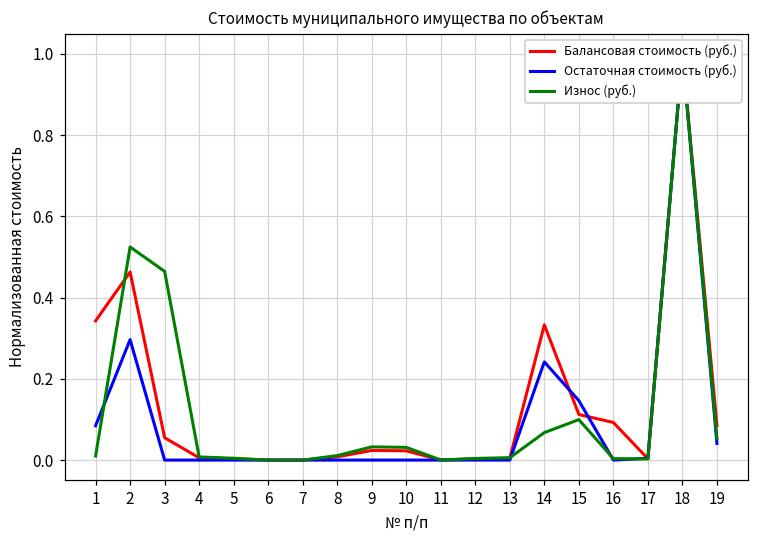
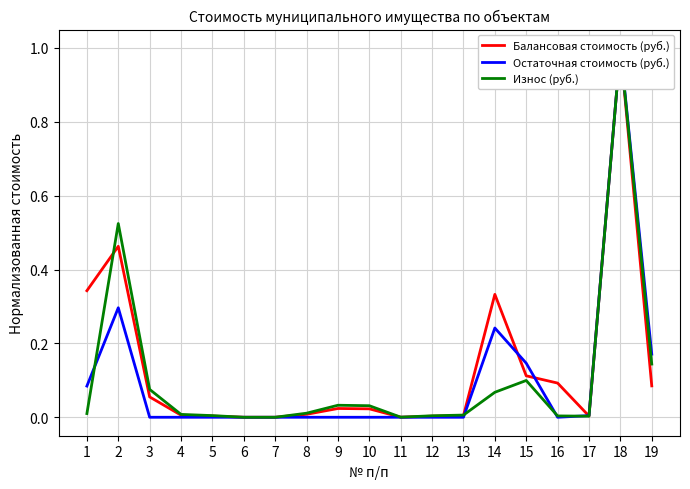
  {
    "Балансовая стоимость (руб.)": {
      "1": 0.34,
      "2": 0.46,
      "3": 0.06,
      "9": 0.02,
      "10": 0.02,
      "14": 0.33,
      "15": 0.11,
      "16": 0.09,
      "19": 0.08
    },
    "Остаточная стоимость (руб.)": {
      "1": 0.08,
      "2": 0.30,
      "3": 0.00,
      "8": 0.00,
      "9": 0.00,
      "10": 0.00,
      "14": 0.24,
      "15": 0.15,
-     "19": 0.04
+     "19": 0.17
    },
    "Износ (руб.)": {
      "1": 0.01,
      "2": 0.52,
-     "3": 0.46,
+     "3": 0.08,
      "9": 0.03,
      "10": 0.03,
      "14": 0.07,
      "15": 0.10,
-     "19": 0.05
+     "19": 0.14
    }
  }
